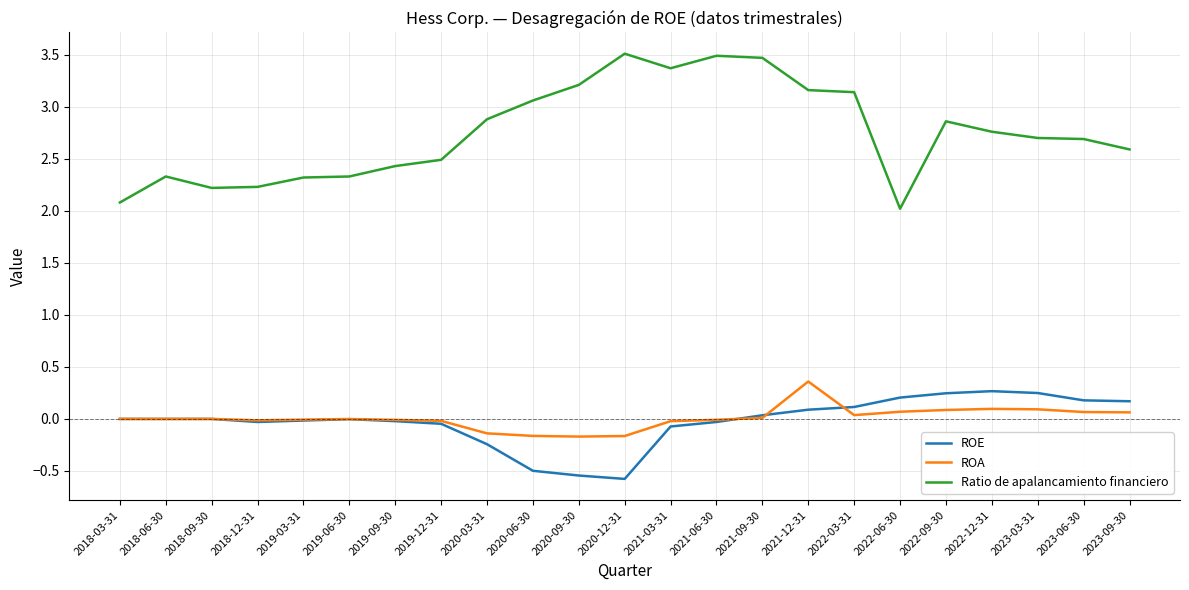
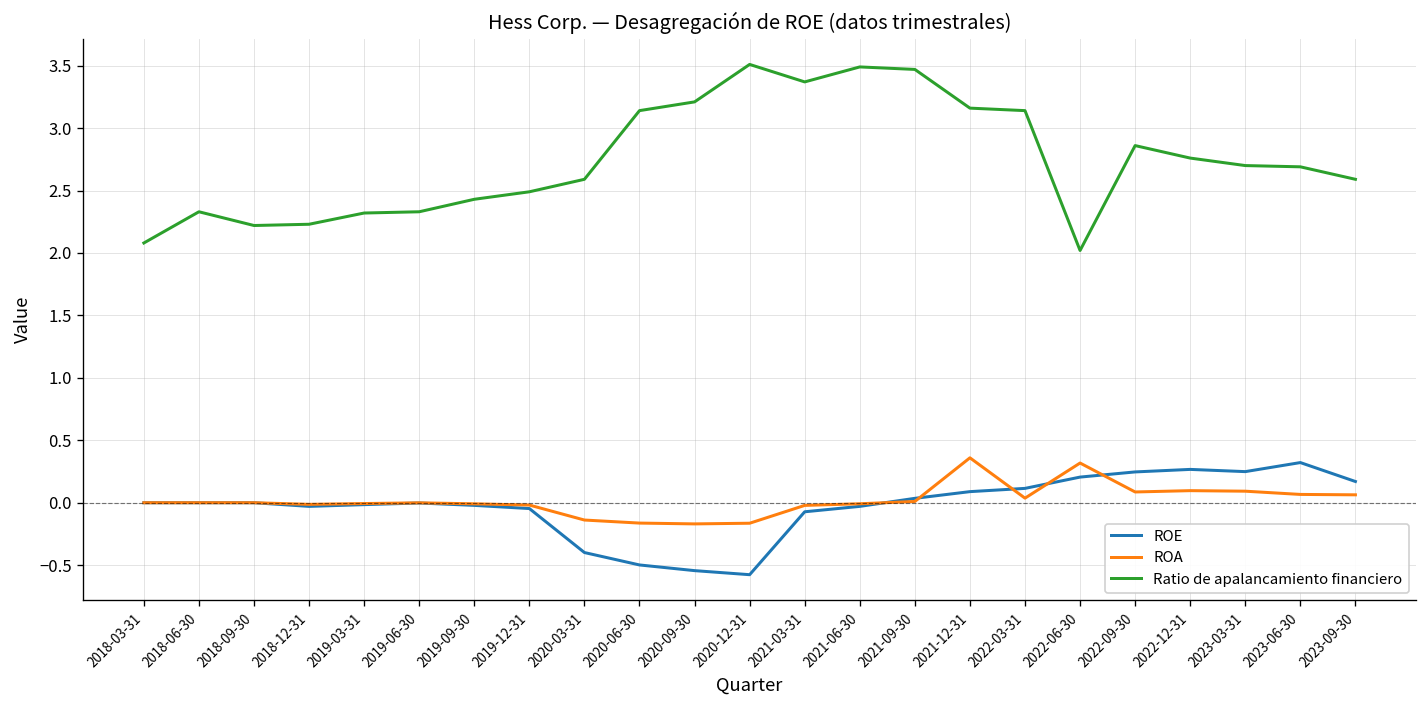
  {
    "ROE": {
      "2019-12-31": -0.05,
-     "2020-03-31": -0.24,
+     "2020-03-31": -0.40,
      "2020-06-30": -0.50,
      "2020-09-30": -0.54,
      "2020-12-31": -0.58,
      "2021-03-31": -0.07,
      "2021-09-30": 0.04,
      "2021-12-31": 0.09,
      "2022-03-31": 0.11,
      "2022-06-30": 0.21,
      "2022-09-30": 0.25,
      "2022-12-31": 0.27,
      "2023-03-31": 0.25,
-     "2023-06-30": 0.18,
+     "2023-06-30": 0.32,
      "2023-09-30": 0.17
    },
    "ROA": {
      "2019-12-31": -0.02,
      "2020-03-31": -0.14,
      "2020-06-30": -0.16,
      "2020-09-30": -0.17,
      "2020-12-31": -0.16,
      "2021-03-31": -0.02,
      "2021-09-30": 0.01,
      "2021-12-31": 0.36,
      "2022-03-31": 0.04,
-     "2022-06-30": 0.07,
+     "2022-06-30": 0.32,
      "2022-09-30": 0.09,
      "2022-12-31": 0.10,
      "2023-03-31": 0.09,
      "2023-06-30": 0.07,
      "2023-09-30": 0.06
    },
    "Ratio de apalancamiento financiero": {
      "2018-03-31": 2.08,
      "2018-06-30": 2.33,
      "2018-09-30": 2.22,
      "2018-12-31": 2.23,
      "2019-03-31": 2.32,
      "2019-06-30": 2.33,
      "2019-09-30": 2.43,
      "2019-12-31": 2.49,
-     "2020-03-31": 2.88,
-     "2020-06-30": 3.06,
+     "2020-03-31": 2.59,
+     "2020-06-30": 3.14,
      "2020-09-30": 3.21,
      "2020-12-31": 3.51,
      "2021-03-31": 3.37,
      "2021-06-30": 3.49,
      "2021-09-30": 3.47,
      "2021-12-31": 3.16,
      "2022-03-31": 3.14,
      "2022-06-30": 2.02,
      "2022-09-30": 2.86,
      "2022-12-31": 2.76,
      "2023-03-31": 2.70,
      "2023-06-30": 2.69,
      "2023-09-30": 2.59
    }
  }
